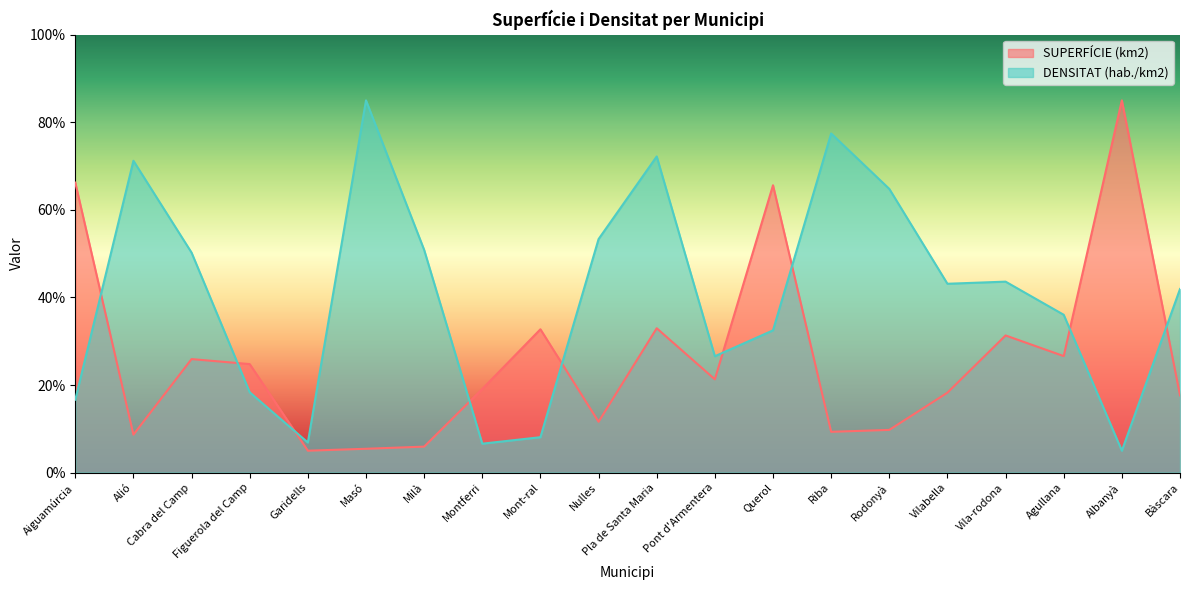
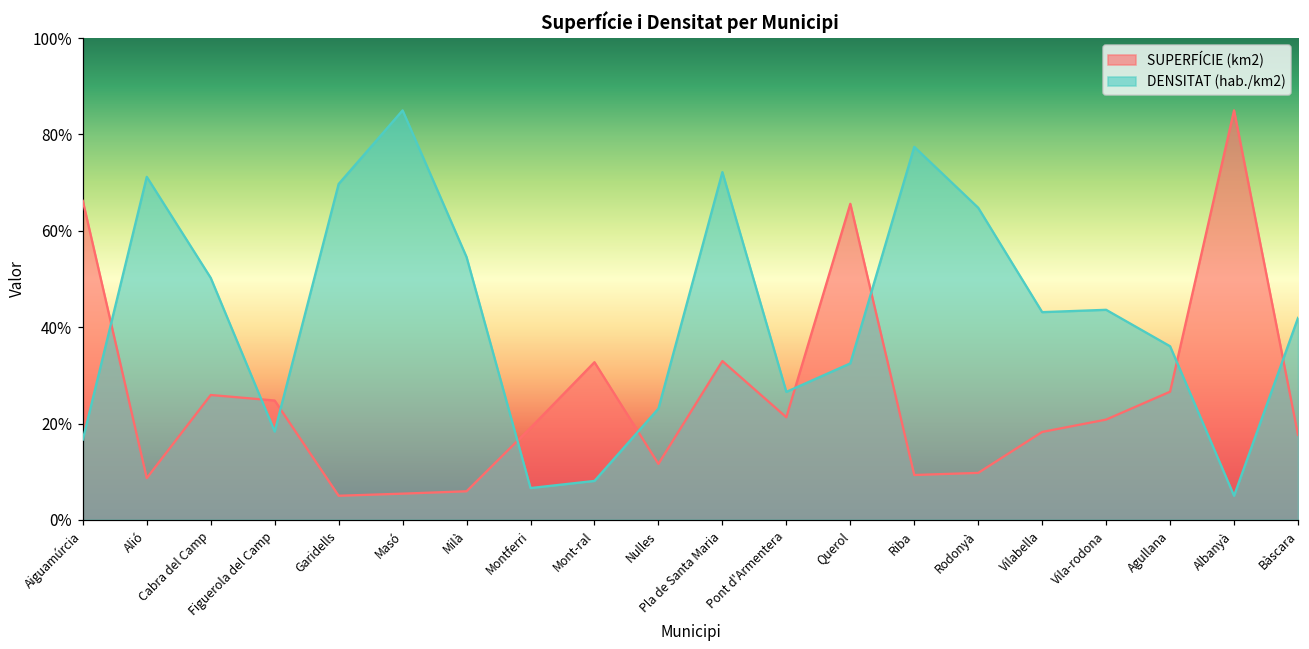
  {
    "SUPERFÍCIE (km2)": {
      "Aiguamúrcia": "66%",
      "Alió": "9%",
      "Cabra del Camp": "26%",
      "Figuerola del Camp": "25%",
      "Garidells": "5%",
      "Masó": "5%",
      "Milà": "6%",
      "Montferri": "19%",
      "Mont-ral": "33%",
      "Nulles": "12%",
      "Pla de Santa Maria": "33%",
      "Pont d'Armentera": "21%",
      "Querol": "66%",
      "Riba": "9%",
      "Rodonyà": "10%",
      "Vilabella": "18%",
-     "Vila-rodona": "31%",
+     "Vila-rodona": "21%",
      "Agullana": "27%",
      "Albanyà": "85%",
      "Bàscara": "18%"
    },
    "DENSITAT (hab./km2)": {
      "Aiguamúrcia": "17%",
      "Alió": "71%",
      "Cabra del Camp": "50%",
      "Figuerola del Camp": "18%",
-     "Garidells": "7%",
+     "Garidells": "70%",
      "Masó": "85%",
-     "Milà": "51%",
+     "Milà": "55%",
      "Montferri": "7%",
      "Mont-ral": "8%",
-     "Nulles": "53%",
+     "Nulles": "23%",
      "Pla de Santa Maria": "72%",
      "Pont d'Armentera": "27%",
      "Querol": "32%",
      "Riba": "77%",
      "Rodonyà": "65%",
      "Vilabella": "43%",
      "Vila-rodona": "44%",
      "Agullana": "36%",
      "Albanyà": "5%",
      "Bàscara": "42%"
    }
  }
